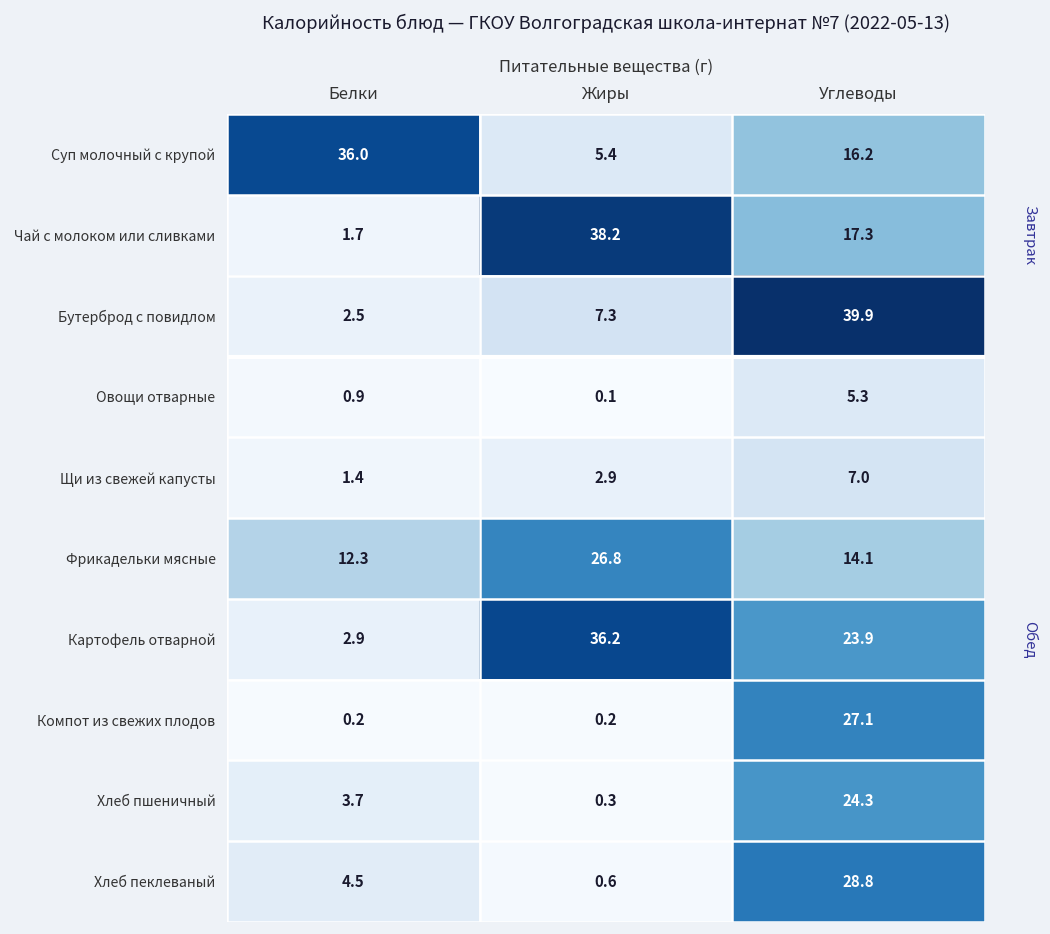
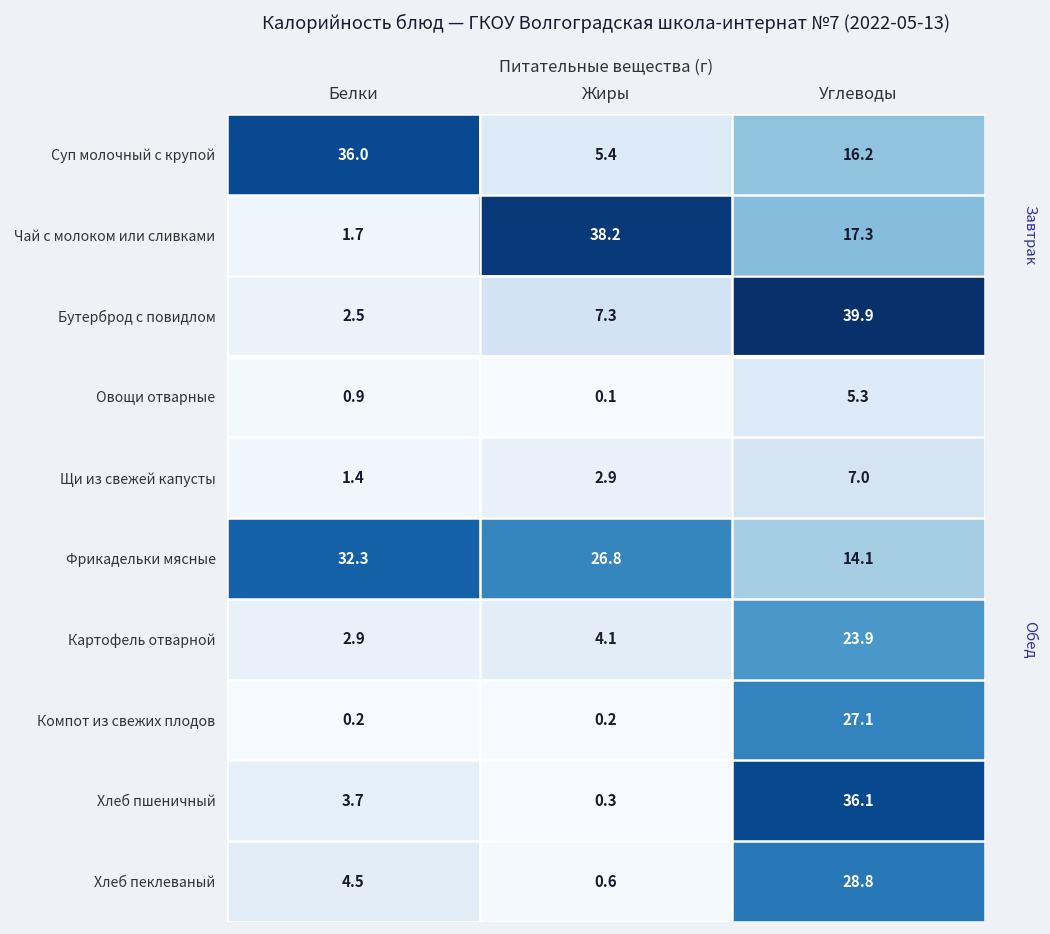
  {
    "Суп молочный с крупой": {
      "Белки": 36.0,
      "Жиры": 5.4,
      "Углеводы": 16.2
    },
    "Чай с молоком или сливками": {
      "Белки": 1.7,
      "Жиры": 38.2,
      "Углеводы": 17.3
    },
    "Бутерброд с повидлом": {
      "Белки": 2.5,
      "Жиры": 7.3,
      "Углеводы": 39.9
    },
    "Овощи отварные": {
      "Белки": 0.9,
      "Жиры": 0.1,
      "Углеводы": 5.3
    },
    "Щи из свежей капусты": {
      "Белки": 1.4,
      "Жиры": 2.9,
      "Углеводы": 7.0
    },
    "Фрикадельки мясные": {
-     "Белки": 12.3,
+     "Белки": 32.3,
      "Жиры": 26.8,
      "Углеводы": 14.1
    },
    "Картофель отварной": {
      "Белки": 2.9,
-     "Жиры": 36.2,
+     "Жиры": 4.1,
      "Углеводы": 23.9
    },
    "Компот из свежих плодов": {
      "Белки": 0.2,
      "Жиры": 0.2,
      "Углеводы": 27.1
    },
    "Хлеб пшеничный": {
      "Белки": 3.7,
      "Жиры": 0.3,
-     "Углеводы": 24.3
+     "Углеводы": 36.1
    },
    "Хлеб пеклеваный": {
      "Белки": 4.5,
      "Жиры": 0.6,
      "Углеводы": 28.8
    }
  }
